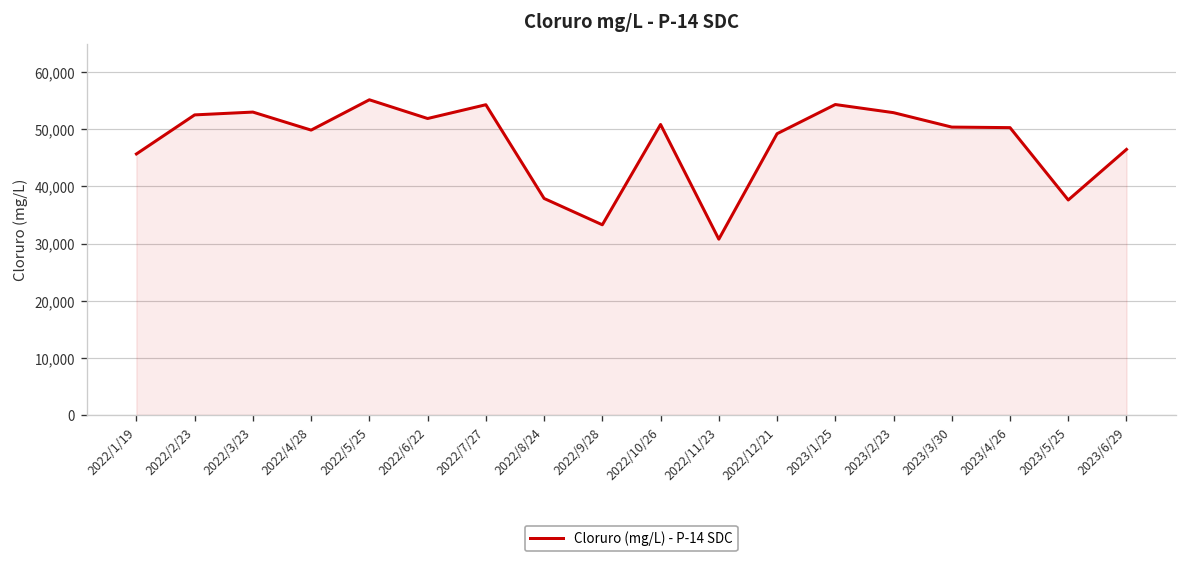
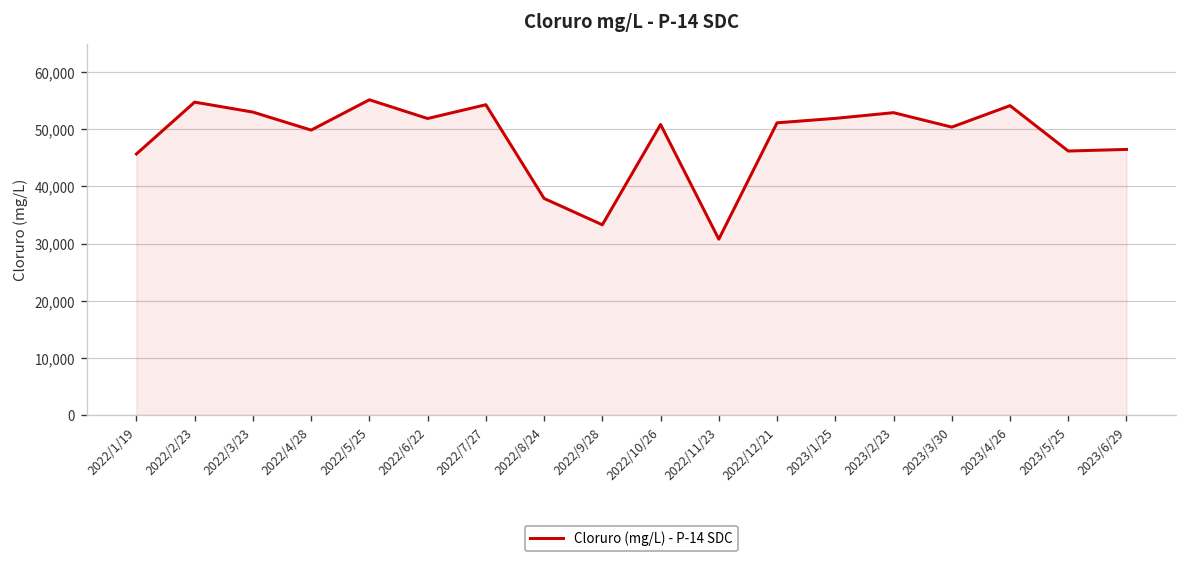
  {
    "2022/1/19": "46,000",
-   "2022/2/23": "53,000",
+   "2022/2/23": "55,000",
    "2022/3/23": "53,000",
    "2022/4/28": "50,000",
    "2022/5/25": "55,000",
    "2022/6/22": "52,000",
    "2022/7/27": "54,000",
    "2022/8/24": "38,000",
    "2022/9/28": "33,000",
    "2022/10/26": "51,000",
    "2022/11/23": "31,000",
-   "2022/12/21": "49,000",
-   "2023/1/25": "54,000",
+   "2022/12/21": "51,000",
+   "2023/1/25": "52,000",
    "2023/2/23": "53,000",
    "2023/3/30": "50,000",
-   "2023/4/26": "50,000",
-   "2023/5/25": "38,000",
+   "2023/4/26": "54,000",
+   "2023/5/25": "46,000",
    "2023/6/29": "46,000"
  }
